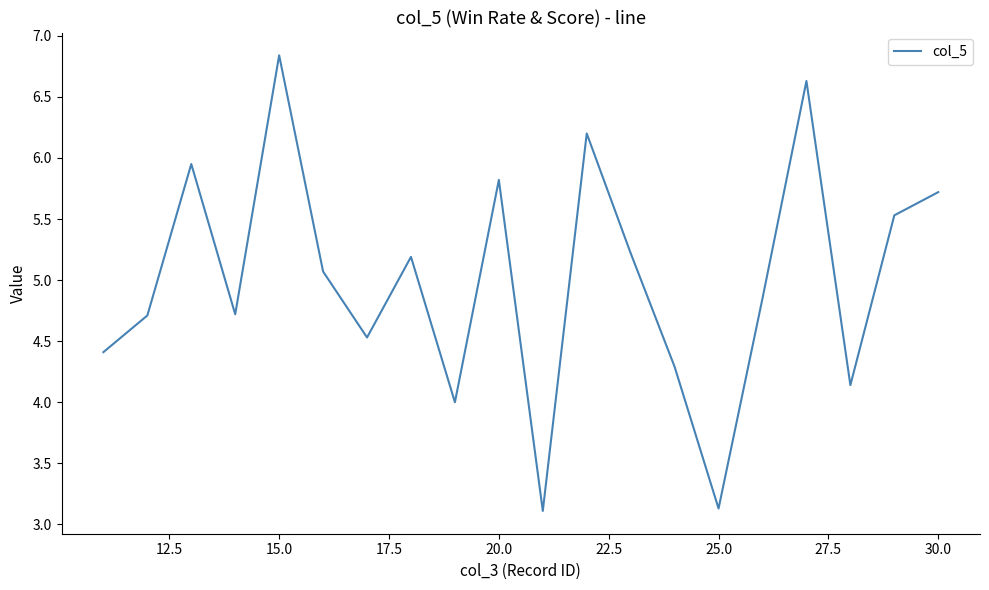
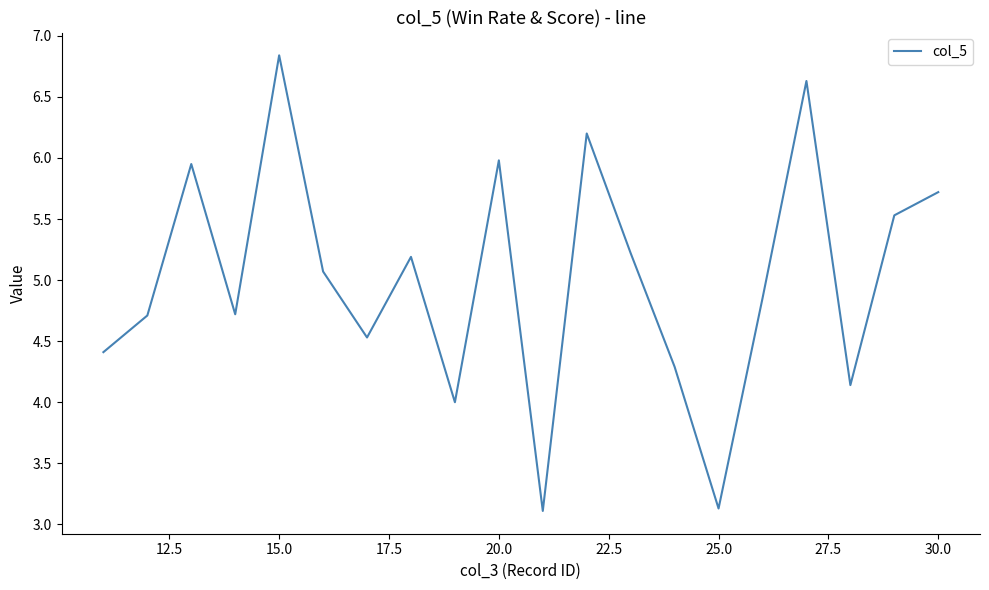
  {
    "15.0": 6.84,
-   "20.0": 5.82,
+   "20.0": 5.98,
    "25.0": 3.13,
    "30.0": 5.72
  }
